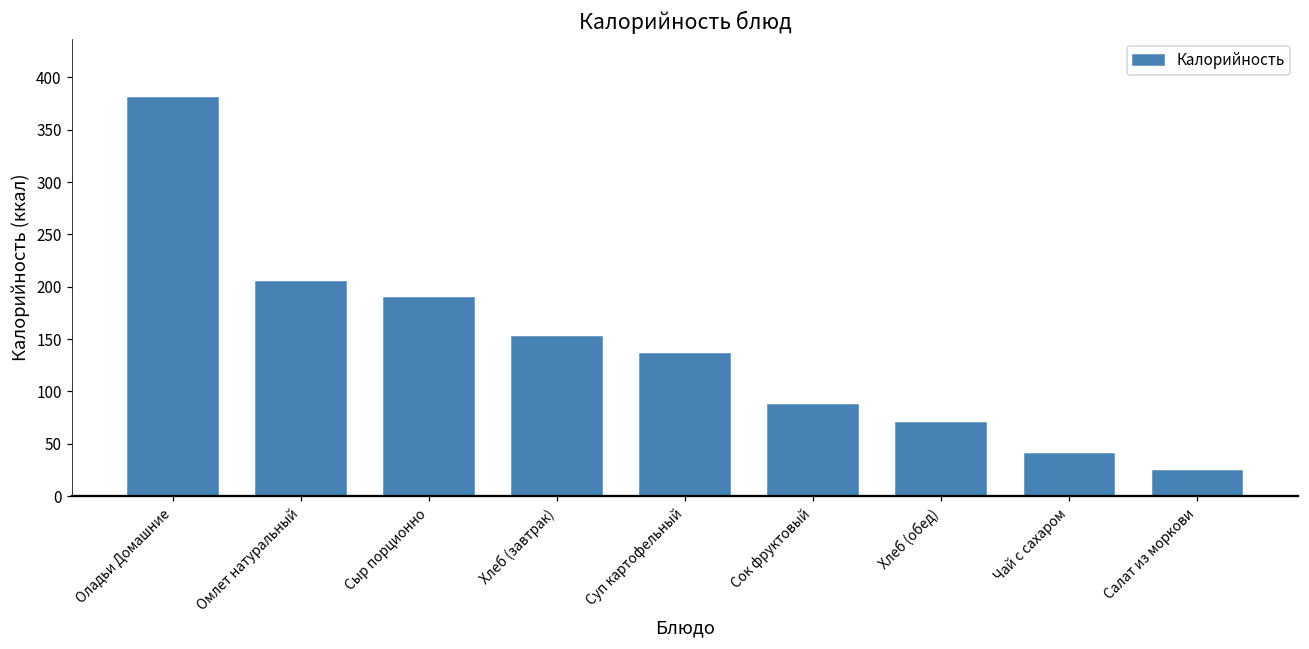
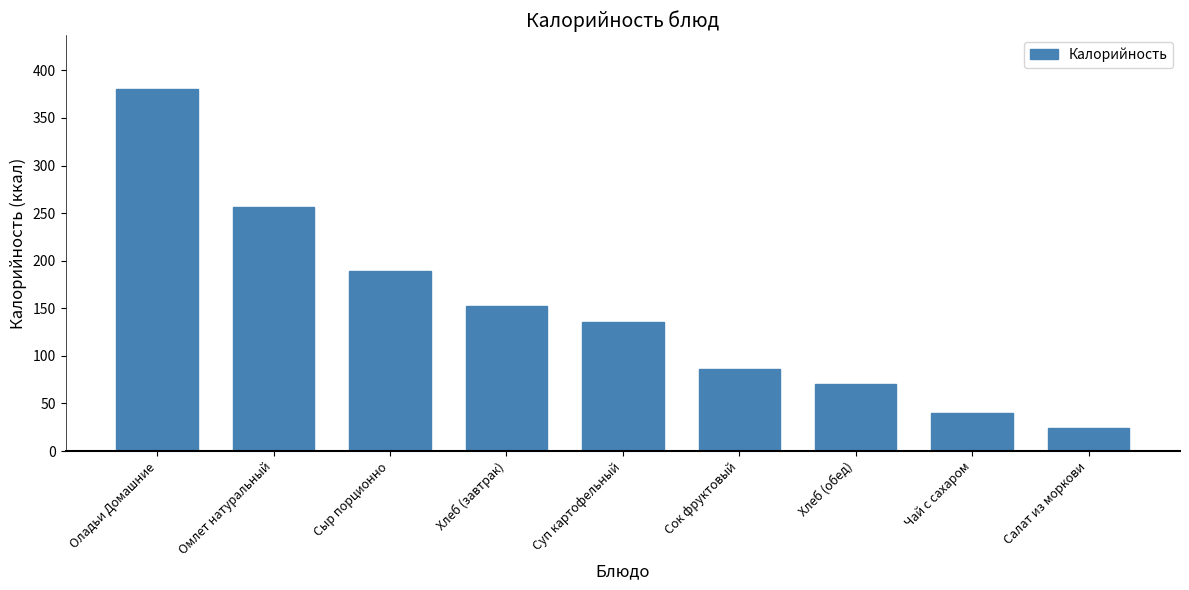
  {
    "Оладьи Домашние": 380,
-   "Омлет натуральный": 200,
+   "Омлет натуральный": 260,
    "Сыр порционно": 190,
    "Хлеб (завтрак)": 150,
    "Суп картофельный": 140,
    "Сок фруктовый": 90,
    "Хлеб (обед)": 70,
    "Чай с сахаром": 40,
    "Салат из моркови": 20
  }
